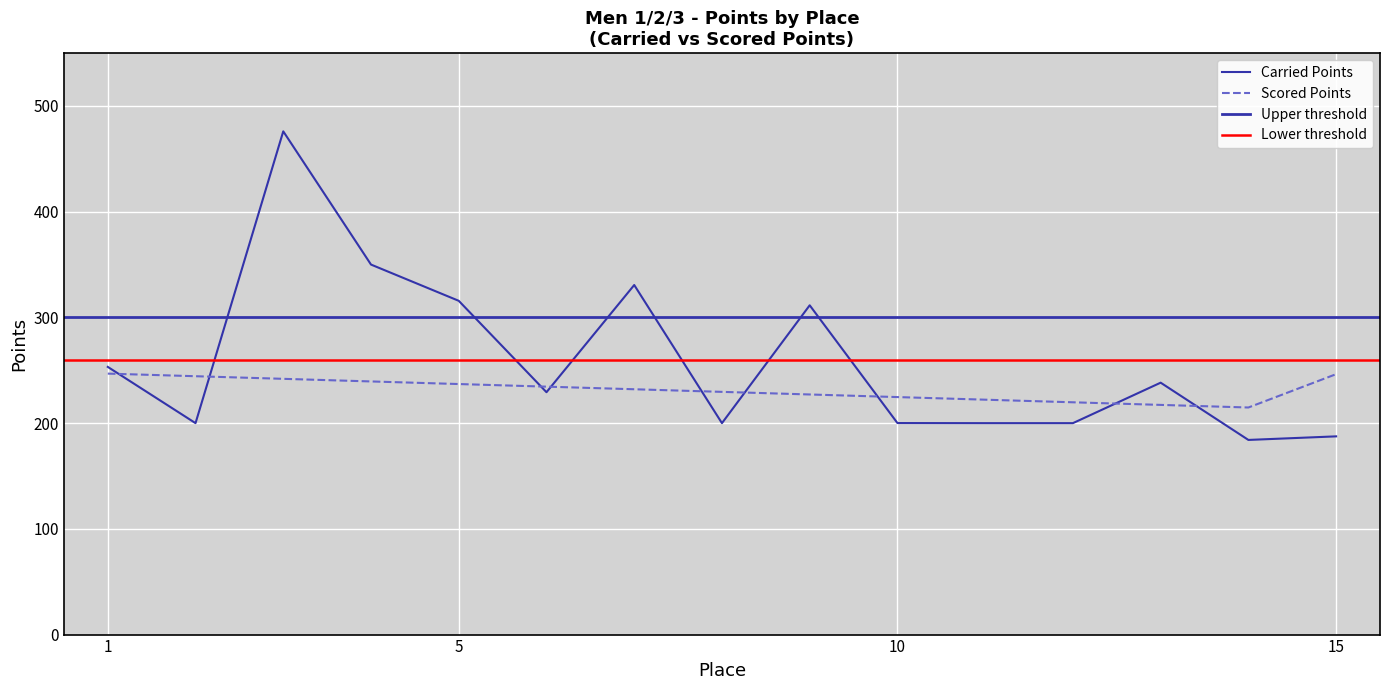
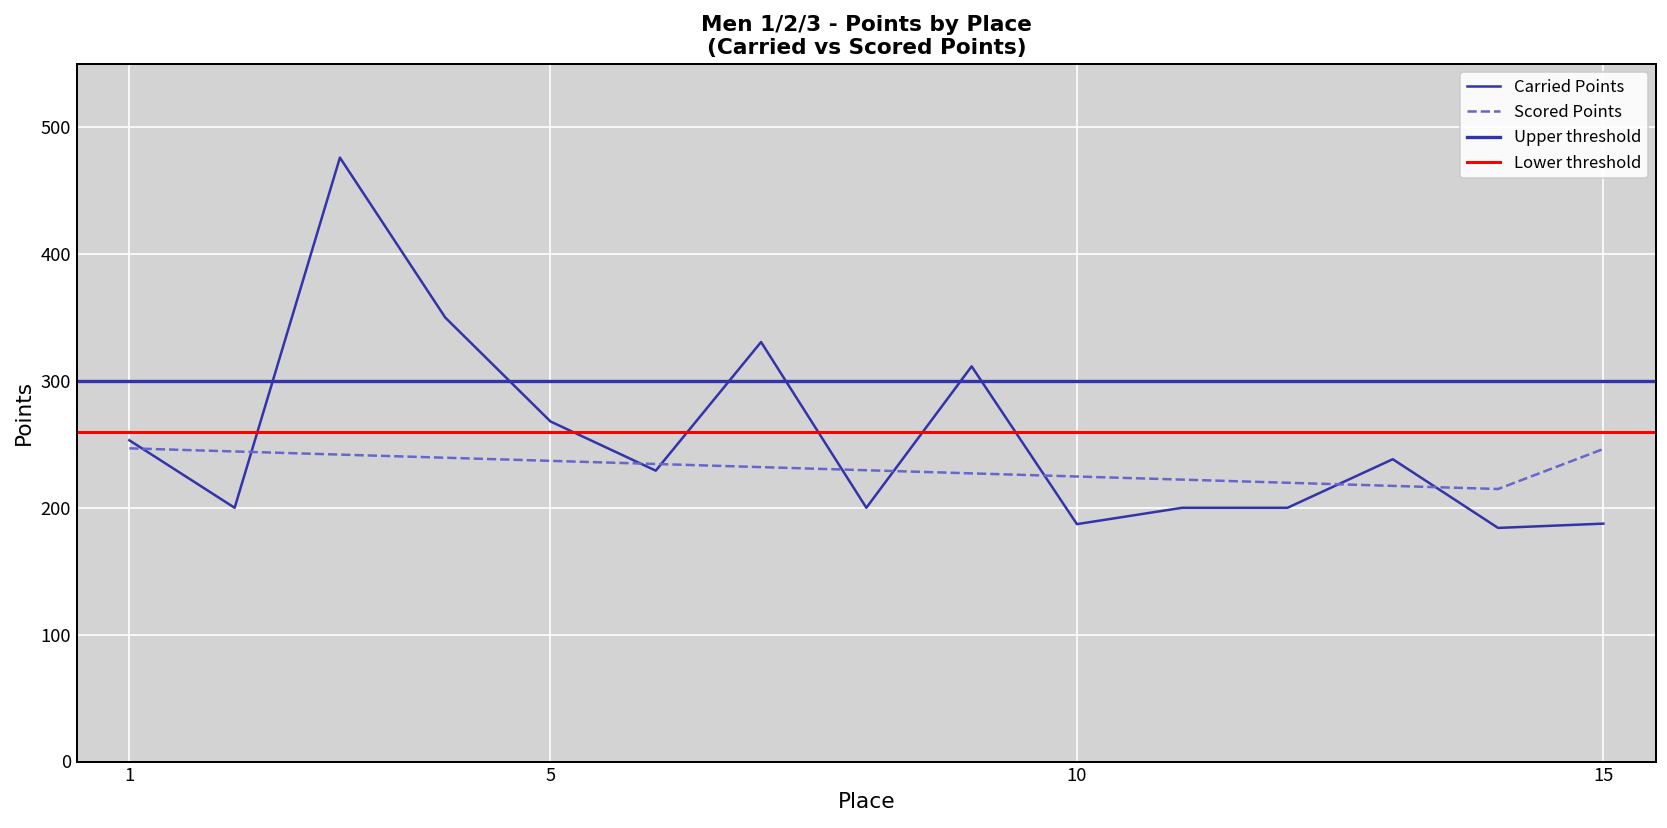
  {
    "Carried Points": {
      "1": 253,
-     "5": 316,
-     "10": 200,
+     "5": 268,
+     "10": 187,
      "15": 188
    },
    "Scored Points": {
      "1": 247,
      "5": 237,
      "10": 225,
      "15": 246
    }
  }
